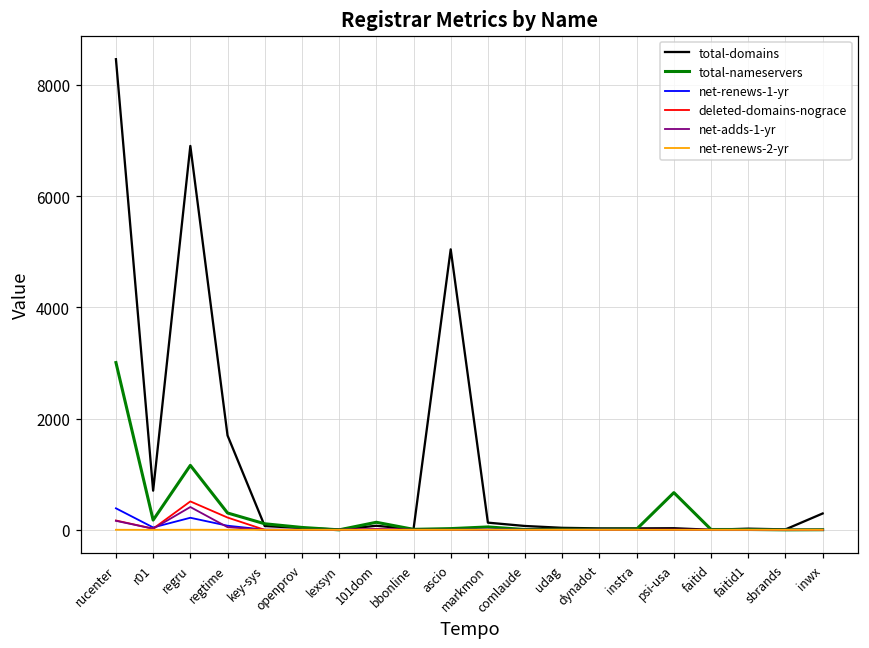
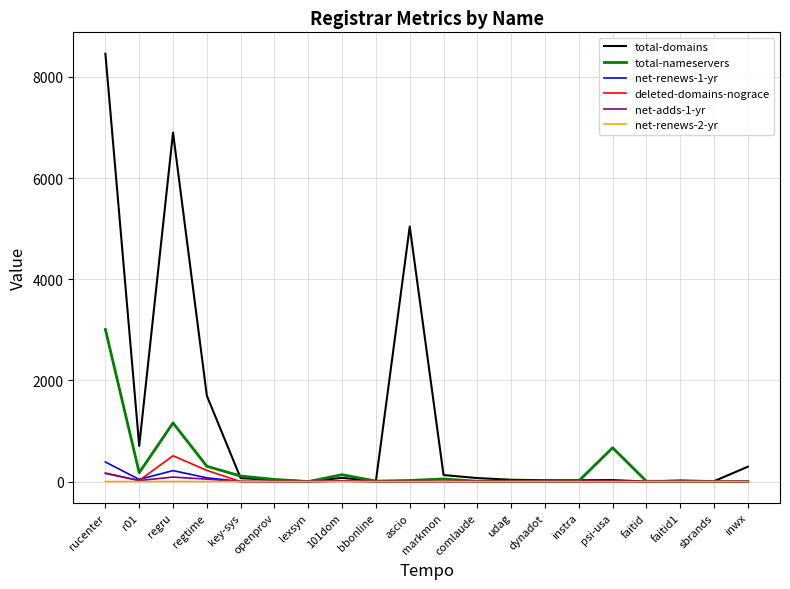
  {
    "total-domains": {
      "rucenter": 8500,
      "r01": 700,
      "regru": 6900,
      "regtime": 1700,
      "101dom": 100,
      "ascio": 5000,
      "markmon": 100,
      "comlaude": 100,
      "inwx": 300
    },
    "total-nameservers": {
      "rucenter": 3000,
      "r01": 200,
      "regru": 1200,
      "regtime": 300,
      "101dom": 100,
      "psi-usa": 700
    },
    "net-renews-1-yr": {
      "rucenter": 400,
      "regru": 200
    },
    "deleted-domains-nograce": {
      "regru": 500,
      "regtime": 200
    },
    "net-adds-1-yr": {
-     "regru": 400
+     "regru": 100
    },
    "net-renews-2-yr": {
      "rucenter": 0,
      "regru": 0
    }
  }
